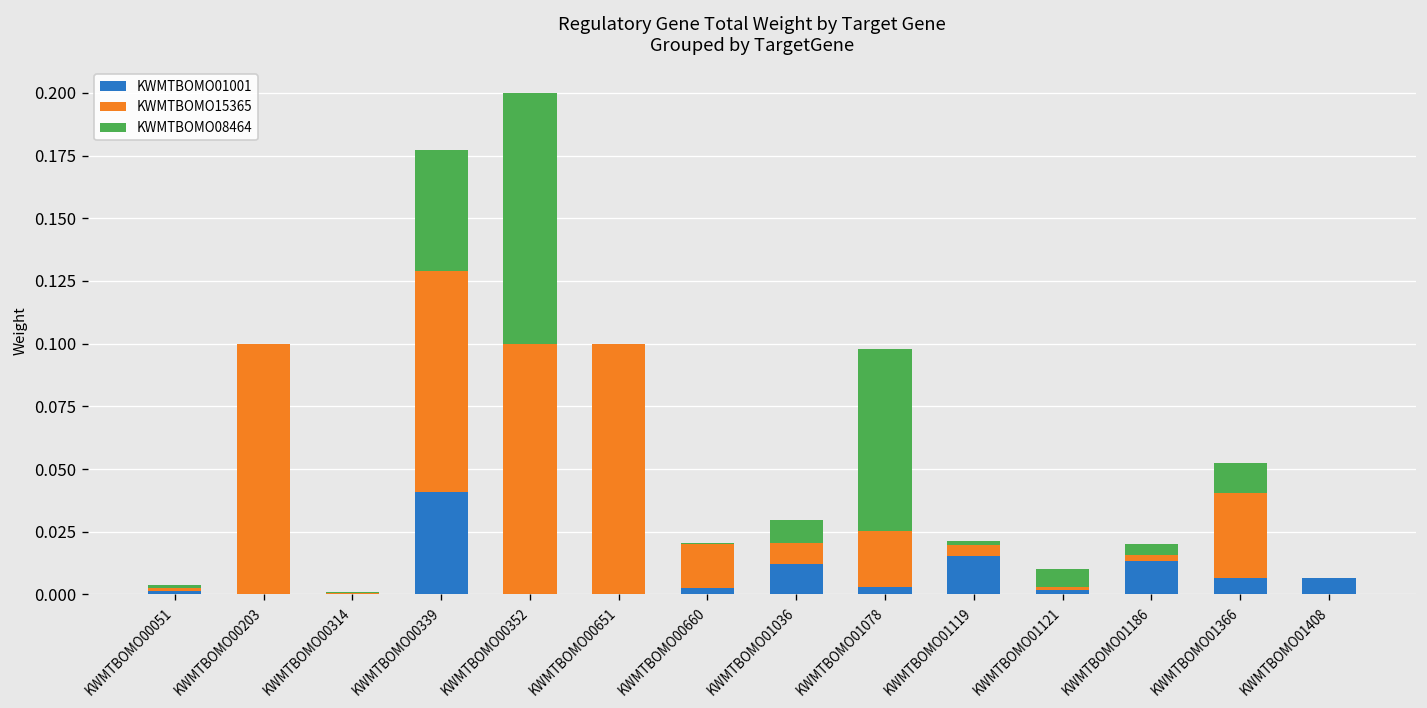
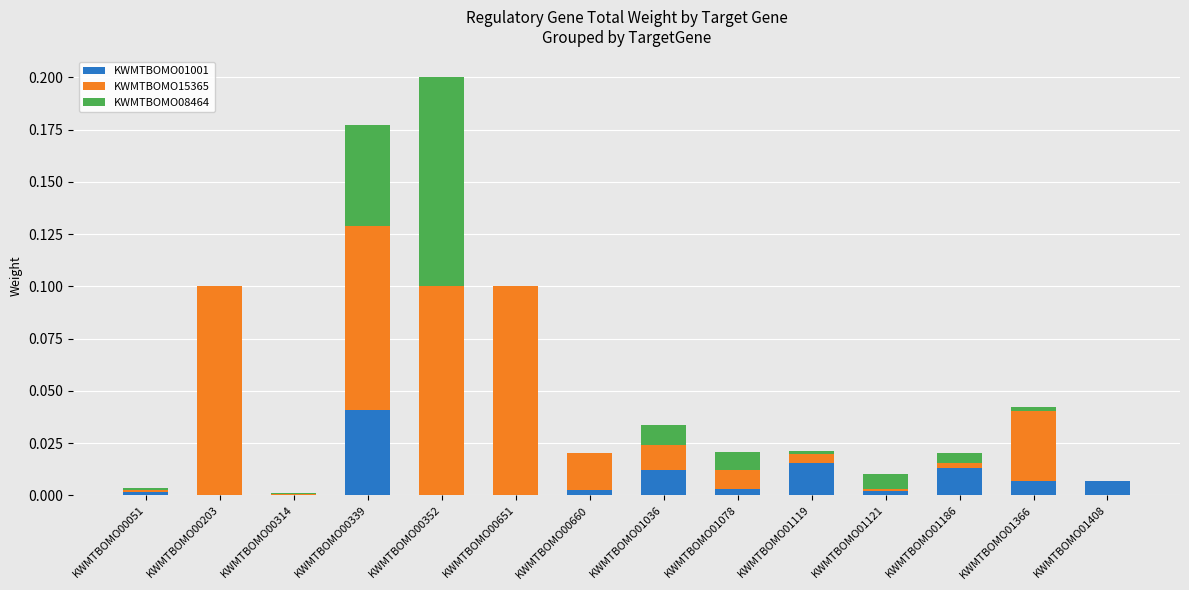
  {
    "KWMTBOMO01001": {
      "KWMTBOMO00051": 0.002,
      "KWMTBOMO00203": 0.000,
      "KWMTBOMO00339": 0.041,
      "KWMTBOMO00352": 0.000,
      "KWMTBOMO00651": 0.000,
      "KWMTBOMO00660": 0.003,
      "KWMTBOMO01036": 0.012,
      "KWMTBOMO01078": 0.003,
      "KWMTBOMO01119": 0.015,
      "KWMTBOMO01121": 0.002,
      "KWMTBOMO01186": 0.013,
      "KWMTBOMO01366": 0.007,
      "KWMTBOMO01408": 0.007
    },
    "KWMTBOMO15365": {
      "KWMTBOMO00203": 0.100,
      "KWMTBOMO00339": 0.088,
      "KWMTBOMO00352": 0.100,
      "KWMTBOMO00651": 0.100,
      "KWMTBOMO00660": 0.018,
-     "KWMTBOMO01036": 0.009,
-     "KWMTBOMO01078": 0.022,
+     "KWMTBOMO01036": 0.012,
+     "KWMTBOMO01078": 0.009,
      "KWMTBOMO01119": 0.004,
      "KWMTBOMO01186": 0.002,
      "KWMTBOMO01366": 0.034,
      "KWMTBOMO01408": 0.000
    },
    "KWMTBOMO08464": {
      "KWMTBOMO00203": 0.000,
      "KWMTBOMO00339": 0.048,
      "KWMTBOMO00352": 0.100,
      "KWMTBOMO00651": 0.000,
      "KWMTBOMO01036": 0.009,
-     "KWMTBOMO01078": 0.072,
+     "KWMTBOMO01078": 0.009,
      "KWMTBOMO01119": 0.001,
      "KWMTBOMO01121": 0.007,
      "KWMTBOMO01186": 0.005,
-     "KWMTBOMO01366": 0.012,
+     "KWMTBOMO01366": 0.002,
      "KWMTBOMO01408": 0.000
    }
  }
